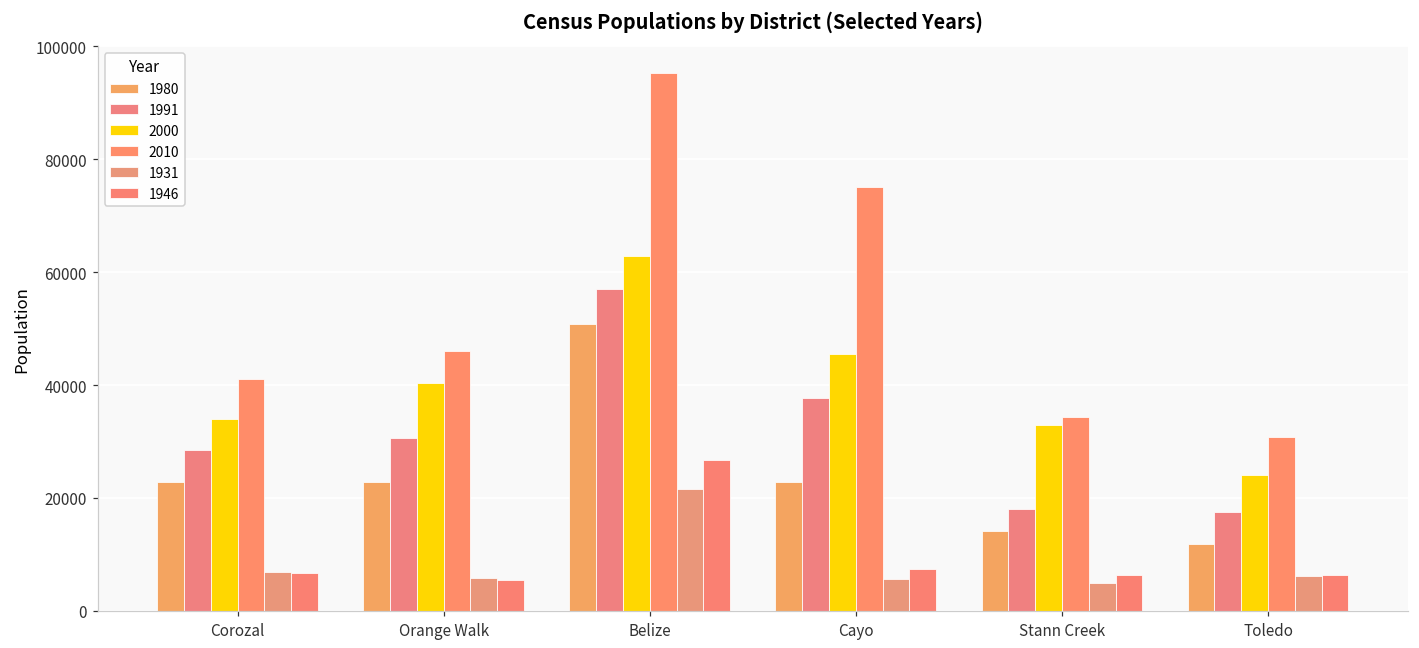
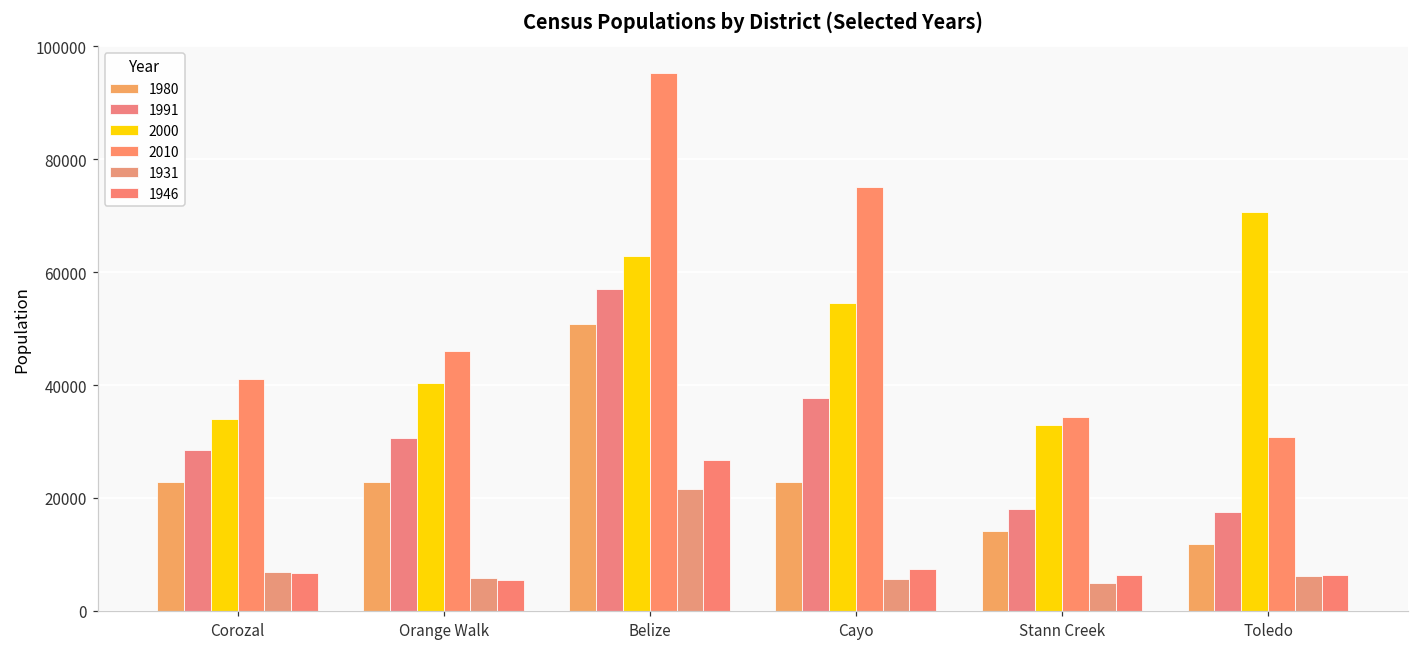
  {
    "2000": {
      "Corozal": 34000,
      "Orange Walk": 40000,
      "Belize": 63000,
-     "Cayo": 46000,
+     "Cayo": 54000,
      "Stann Creek": 33000,
-     "Toledo": 24000
+     "Toledo": 71000
    }
  }
